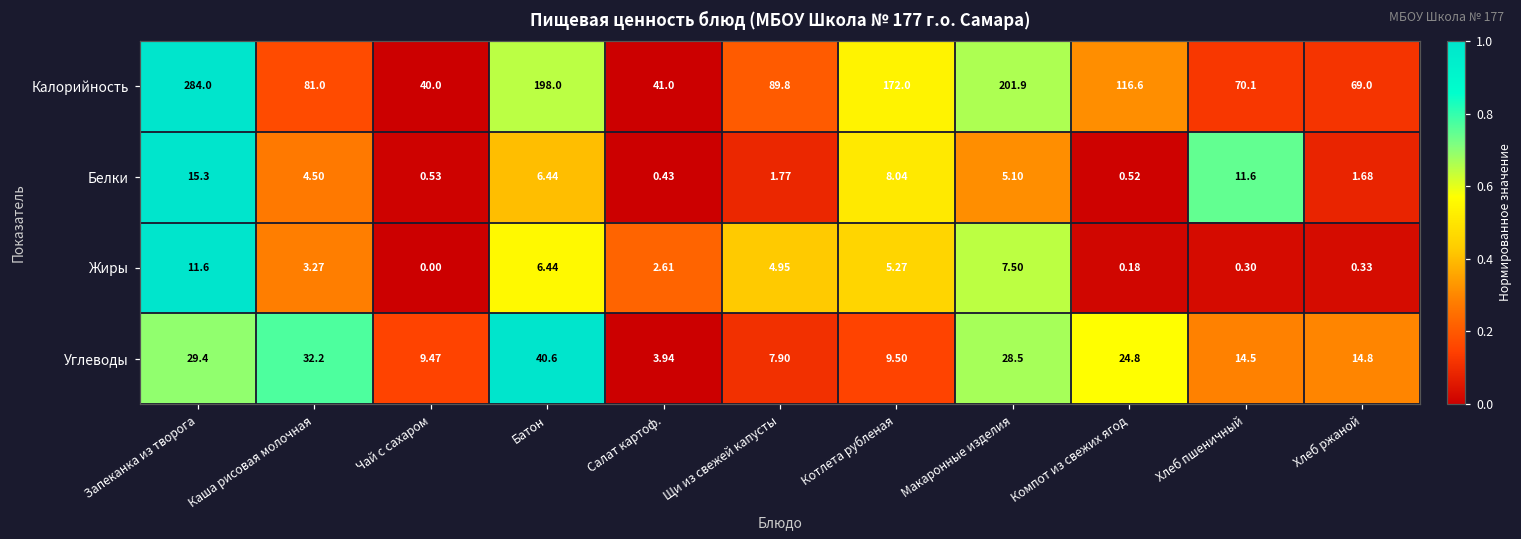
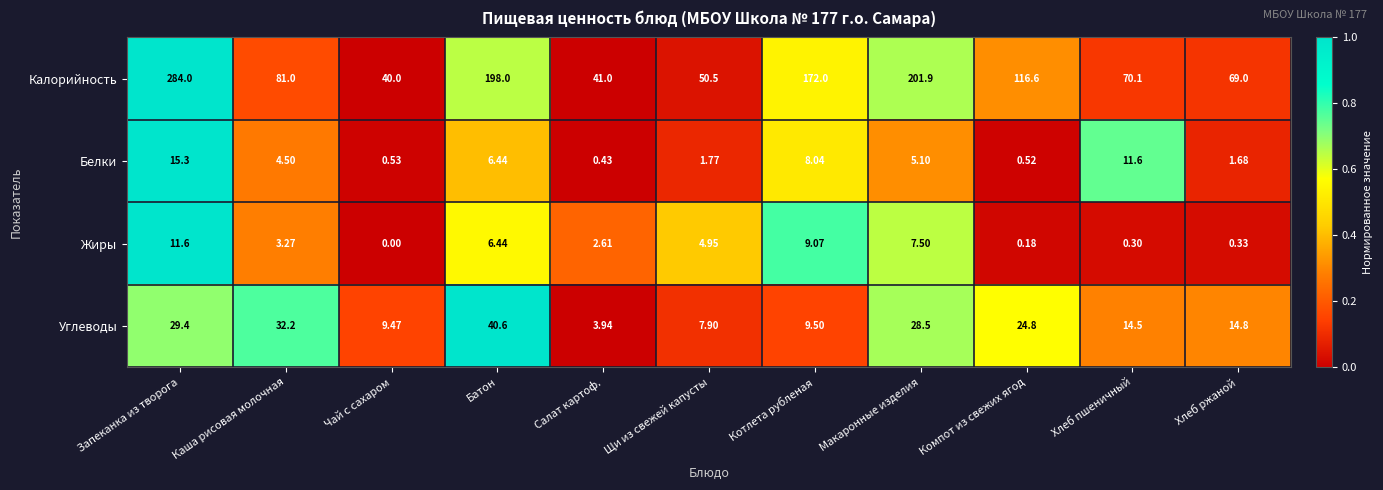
  {
    "Калорийность": {
      "Запеканка из творога": 284.0,
      "Каша рисовая молочная": 81.0,
      "Чай с сахаром": 40.0,
      "Батон": 198.0,
      "Салат картоф.": 41.0,
-     "Щи из свежей капусты": 89.8,
+     "Щи из свежей капусты": 50.5,
      "Котлета рубленая": 172.0,
      "Макаронные изделия": 201.9,
      "Компот из свежих ягод": 116.6,
      "Хлеб пшеничный": 70.1,
      "Хлеб ржаной": 69.0
    },
    "Белки": {
      "Запеканка из творога": 15.3,
      "Каша рисовая молочная": 4.50,
      "Чай с сахаром": 0.53,
      "Батон": 6.44,
      "Салат картоф.": 0.43,
      "Щи из свежей капусты": 1.77,
      "Котлета рубленая": 8.04,
      "Макаронные изделия": 5.10,
      "Компот из свежих ягод": 0.52,
      "Хлеб пшеничный": 11.6,
      "Хлеб ржаной": 1.68
    },
    "Жиры": {
      "Запеканка из творога": 11.6,
      "Каша рисовая молочная": 3.27,
      "Чай с сахаром": 0.00,
      "Батон": 6.44,
      "Салат картоф.": 2.61,
      "Щи из свежей капусты": 4.95,
-     "Котлета рубленая": 5.27,
+     "Котлета рубленая": 9.07,
      "Макаронные изделия": 7.50,
      "Компот из свежих ягод": 0.18,
      "Хлеб пшеничный": 0.30,
      "Хлеб ржаной": 0.33
    },
    "Углеводы": {
      "Запеканка из творога": 29.4,
      "Каша рисовая молочная": 32.2,
      "Чай с сахаром": 9.47,
      "Батон": 40.6,
      "Салат картоф.": 3.94,
      "Щи из свежей капусты": 7.90,
      "Котлета рубленая": 9.50,
      "Макаронные изделия": 28.5,
      "Компот из свежих ягод": 24.8,
      "Хлеб пшеничный": 14.5,
      "Хлеб ржаной": 14.8
    }
  }
